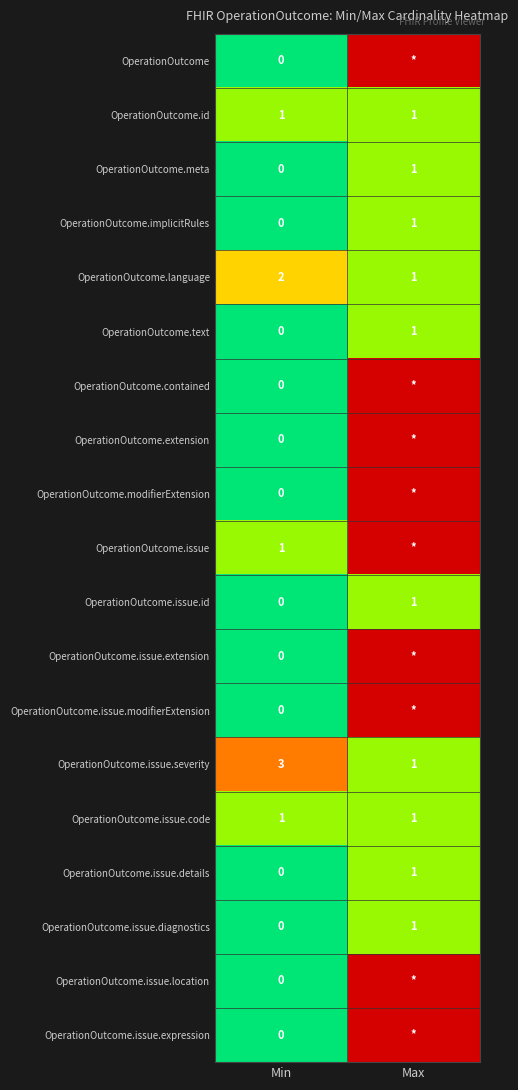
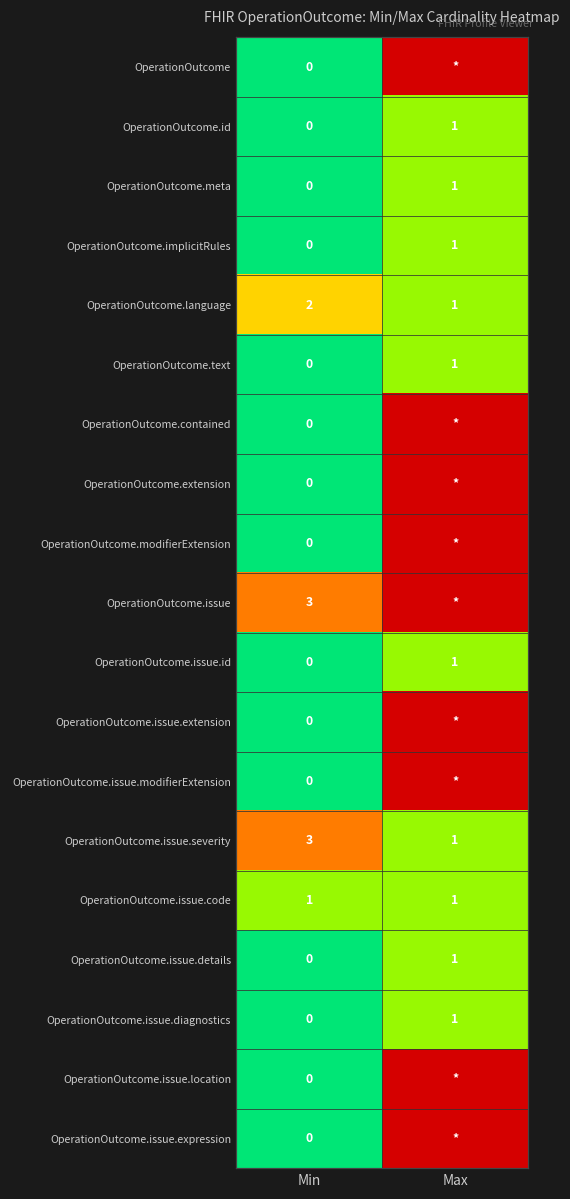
  {
    "OperationOutcome": {
      "Min": 0
    },
    "OperationOutcome.id": {
-     "Min": 1,
+     "Min": 0,
      "Max": 1
    },
    "OperationOutcome.meta": {
      "Min": 0,
      "Max": 1
    },
    "OperationOutcome.implicitRules": {
      "Min": 0,
      "Max": 1
    },
    "OperationOutcome.language": {
      "Min": 2,
      "Max": 1
    },
    "OperationOutcome.text": {
      "Min": 0,
      "Max": 1
    },
    "OperationOutcome.contained": {
      "Min": 0
    },
    "OperationOutcome.extension": {
      "Min": 0
    },
    "OperationOutcome.modifierExtension": {
      "Min": 0
    },
    "OperationOutcome.issue": {
-     "Min": 1
+     "Min": 3
    },
    "OperationOutcome.issue.id": {
      "Min": 0,
      "Max": 1
    },
    "OperationOutcome.issue.extension": {
      "Min": 0
    },
    "OperationOutcome.issue.modifierExtension": {
      "Min": 0
    },
    "OperationOutcome.issue.severity": {
      "Min": 3,
      "Max": 1
    },
    "OperationOutcome.issue.code": {
      "Min": 1,
      "Max": 1
    },
    "OperationOutcome.issue.details": {
      "Min": 0,
      "Max": 1
    },
    "OperationOutcome.issue.diagnostics": {
      "Min": 0,
      "Max": 1
    },
    "OperationOutcome.issue.location": {
      "Min": 0
    },
    "OperationOutcome.issue.expression": {
      "Min": 0
    }
  }
